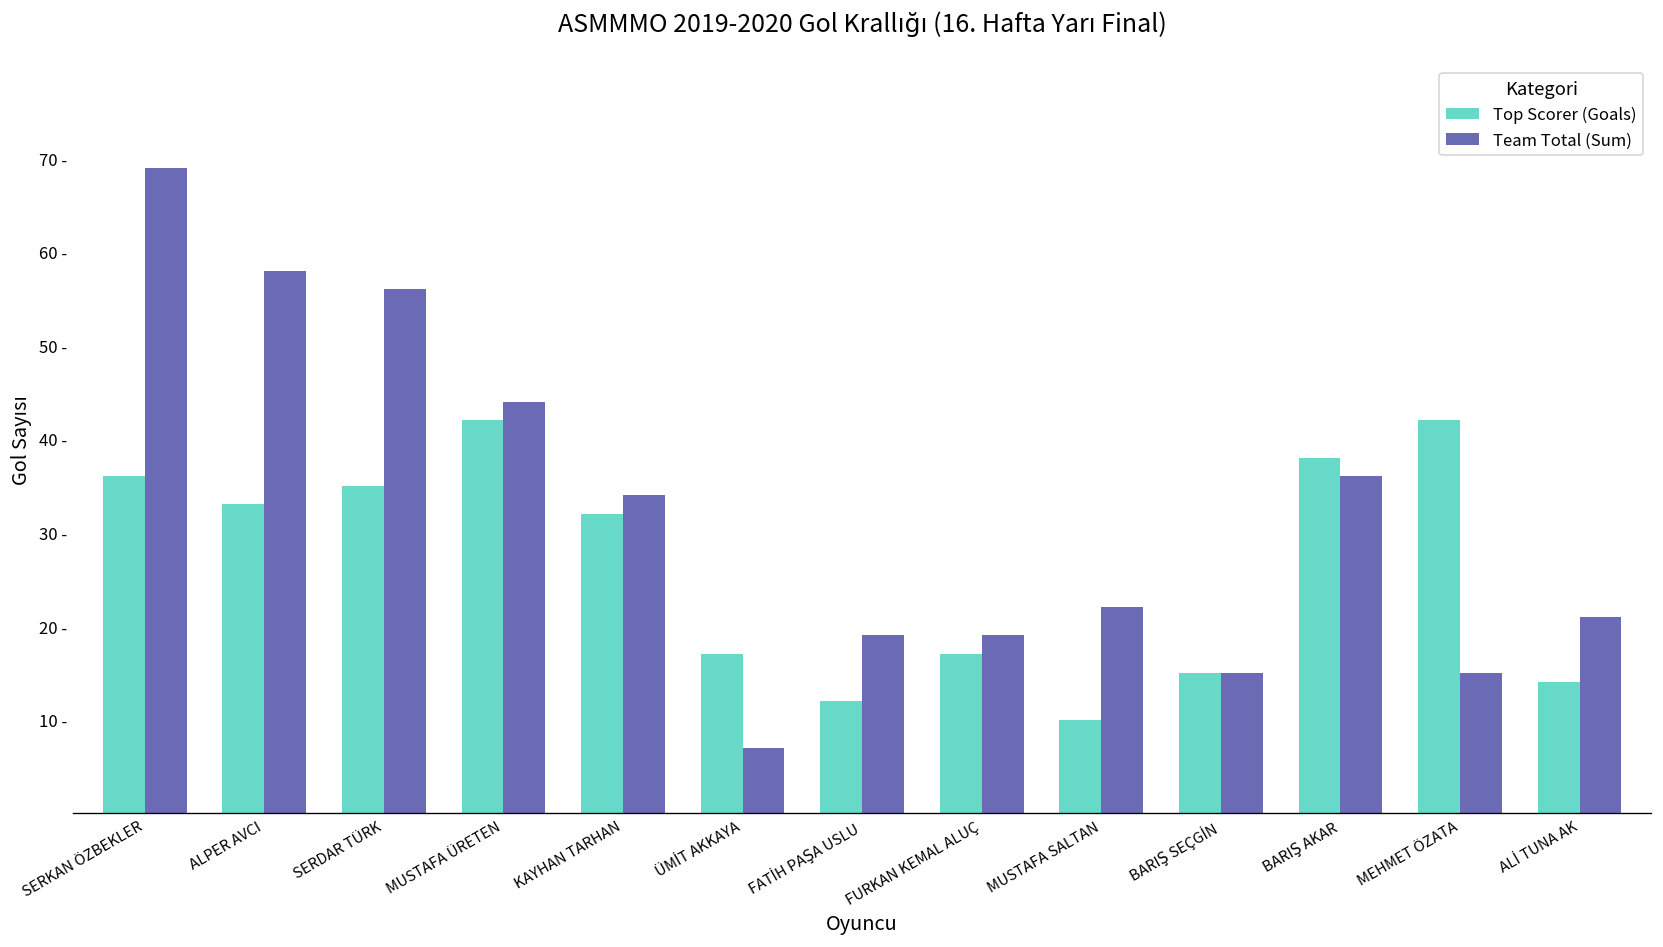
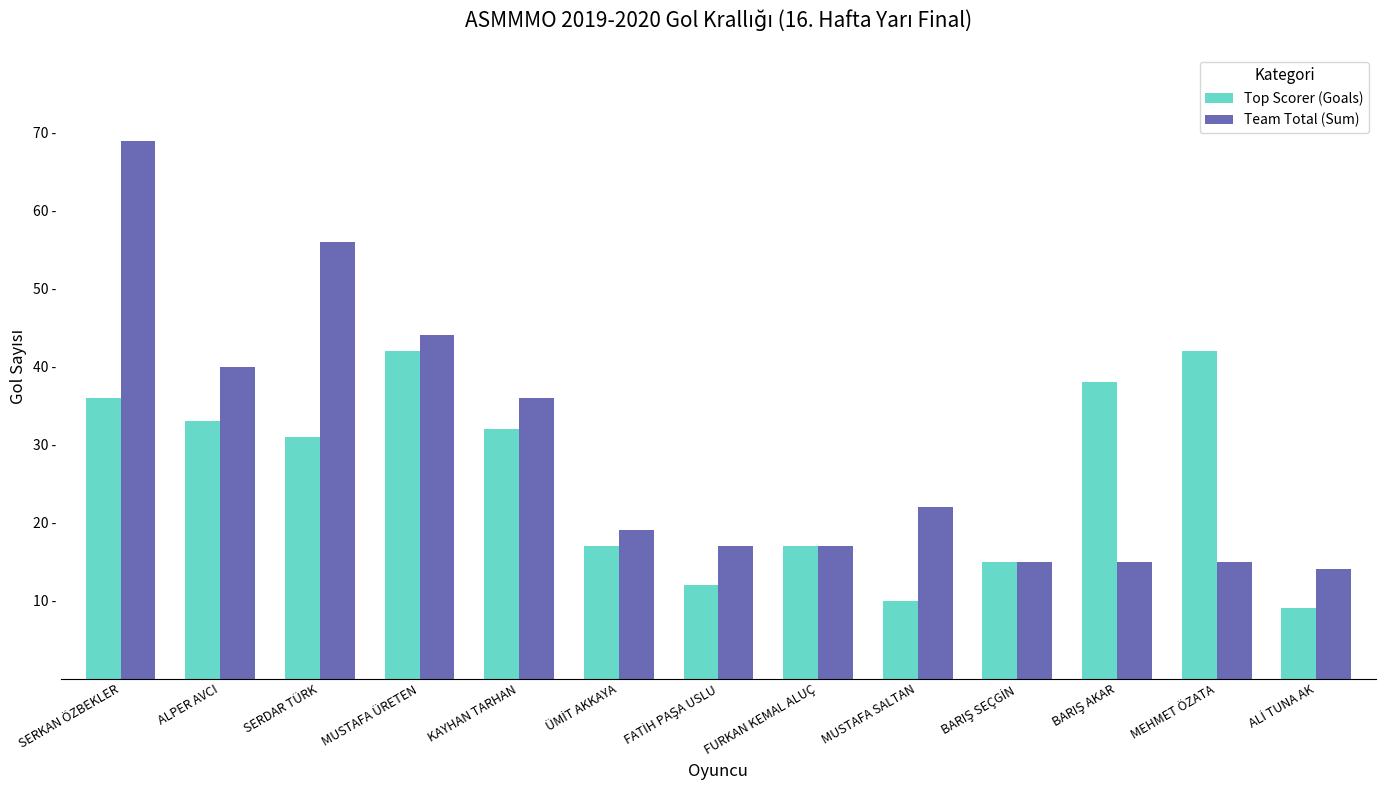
  {
    "Top Scorer (Goals)": {
      "SERKAN ÖZBEKLER": "36 -",
      "ALPER AVCI": "33 -",
-     "SERDAR TÜRK": "35 -",
+     "SERDAR TÜRK": "31 -",
      "MUSTAFA ÜRETEN": "42 -",
      "KAYHAN TARHAN": "32 -",
      "ÜMİT AKKAYA": "17 -",
      "FATİH PAŞA USLU": "12 -",
      "FURKAN KEMAL ALUÇ": "17 -",
      "MUSTAFA SALTAN": "10 -",
      "BARIŞ SEÇGİN": "15 -",
      "BARIŞ AKAR": "38 -",
      "MEHMET ÖZATA": "42 -",
-     "ALİ TUNA AK": "14 -"
+     "ALİ TUNA AK": "9 -"
    },
    "Team Total (Sum)": {
      "SERKAN ÖZBEKLER": "69 -",
-     "ALPER AVCI": "58 -",
+     "ALPER AVCI": "40 -",
      "SERDAR TÜRK": "56 -",
      "MUSTAFA ÜRETEN": "44 -",
-     "KAYHAN TARHAN": "34 -",
-     "ÜMİT AKKAYA": "7 -",
-     "FATİH PAŞA USLU": "19 -",
-     "FURKAN KEMAL ALUÇ": "19 -",
+     "KAYHAN TARHAN": "36 -",
+     "ÜMİT AKKAYA": "19 -",
+     "FATİH PAŞA USLU": "17 -",
+     "FURKAN KEMAL ALUÇ": "17 -",
      "MUSTAFA SALTAN": "22 -",
      "BARIŞ SEÇGİN": "15 -",
-     "BARIŞ AKAR": "36 -",
+     "BARIŞ AKAR": "15 -",
      "MEHMET ÖZATA": "15 -",
-     "ALİ TUNA AK": "21 -"
+     "ALİ TUNA AK": "14 -"
    }
  }
